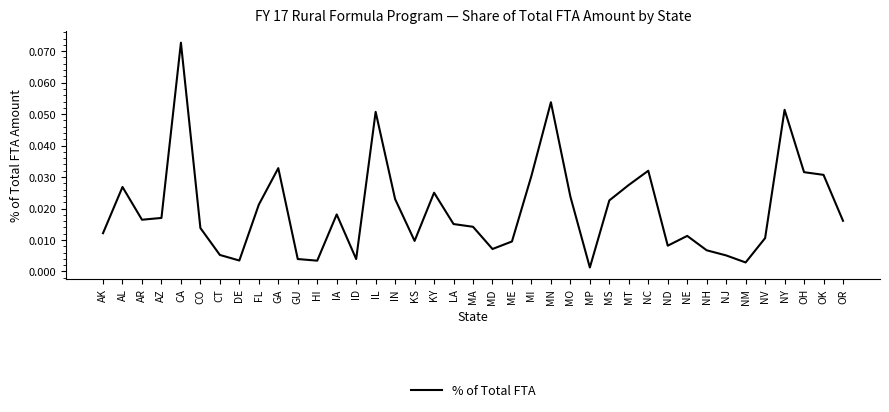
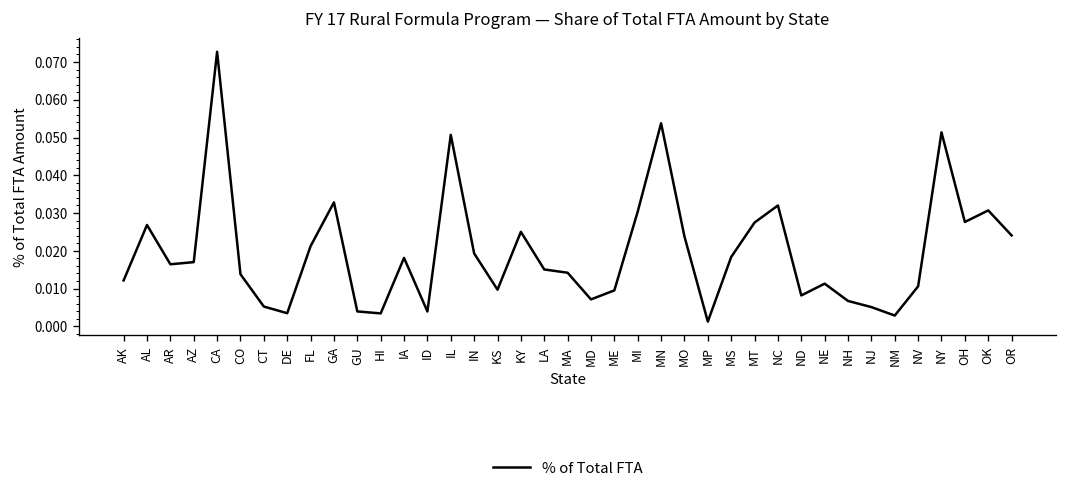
  {
    "AK": 0.012,
    "AL": 0.027,
    "AR": 0.016,
    "AZ": 0.017,
    "CA": 0.073,
    "CO": 0.014,
    "CT": 0.005,
    "DE": 0.003,
    "FL": 0.021,
    "GA": 0.033,
    "GU": 0.004,
    "HI": 0.003,
    "IA": 0.018,
    "ID": 0.004,
    "IL": 0.051,
-   "IN": 0.023,
+   "IN": 0.019,
    "KS": 0.010,
    "KY": 0.025,
    "LA": 0.015,
    "MA": 0.014,
    "MD": 0.007,
    "ME": 0.010,
    "MI": 0.030,
    "MN": 0.054,
    "MO": 0.024,
    "MP": 0.001,
-   "MS": 0.023,
+   "MS": 0.018,
    "MT": 0.027,
    "NC": 0.032,
    "ND": 0.008,
    "NE": 0.011,
    "NH": 0.007,
    "NJ": 0.005,
    "NM": 0.003,
    "NV": 0.011,
    "NY": 0.051,
-   "OH": 0.032,
+   "OH": 0.028,
    "OK": 0.031,
-   "OR": 0.016
+   "OR": 0.024
  }
